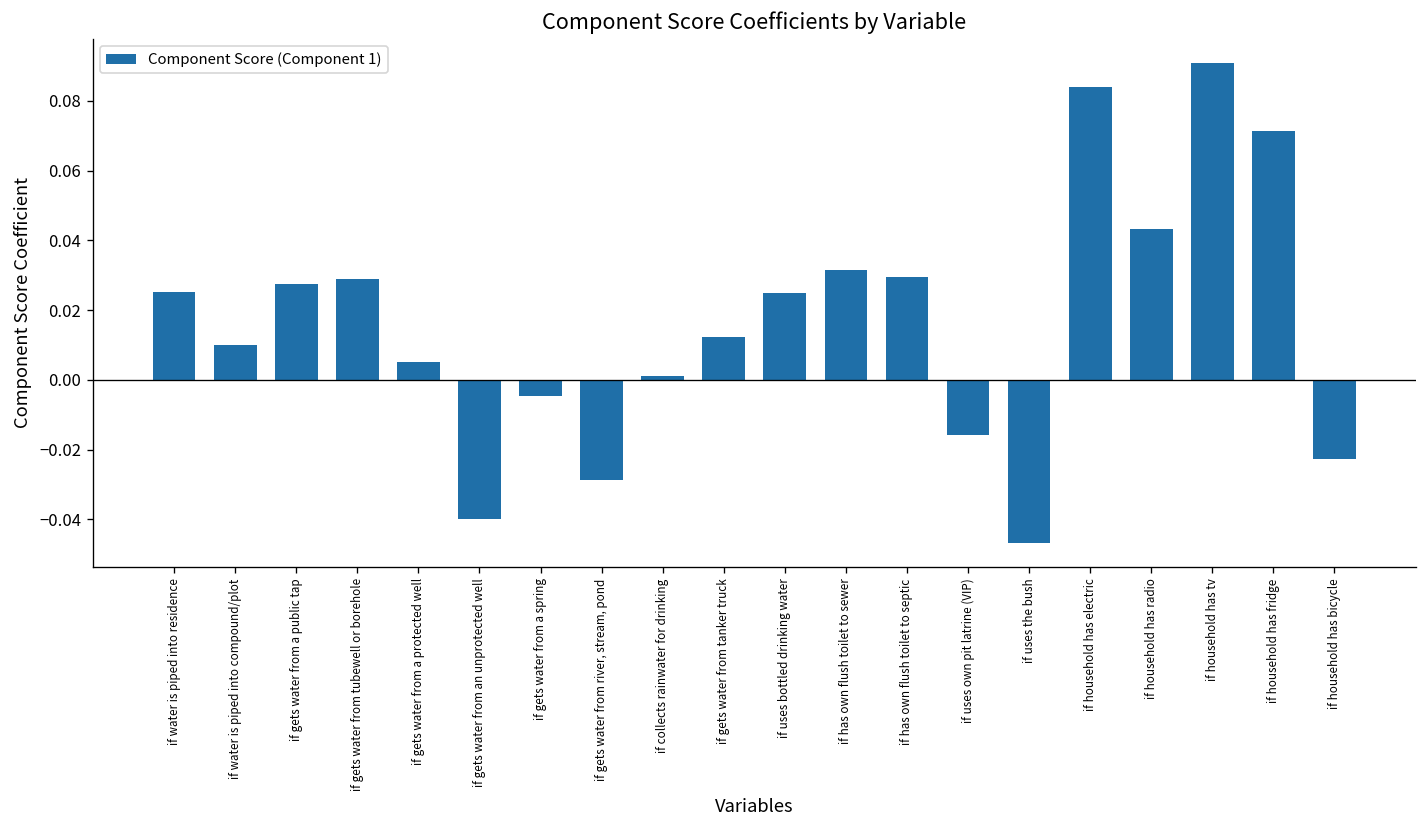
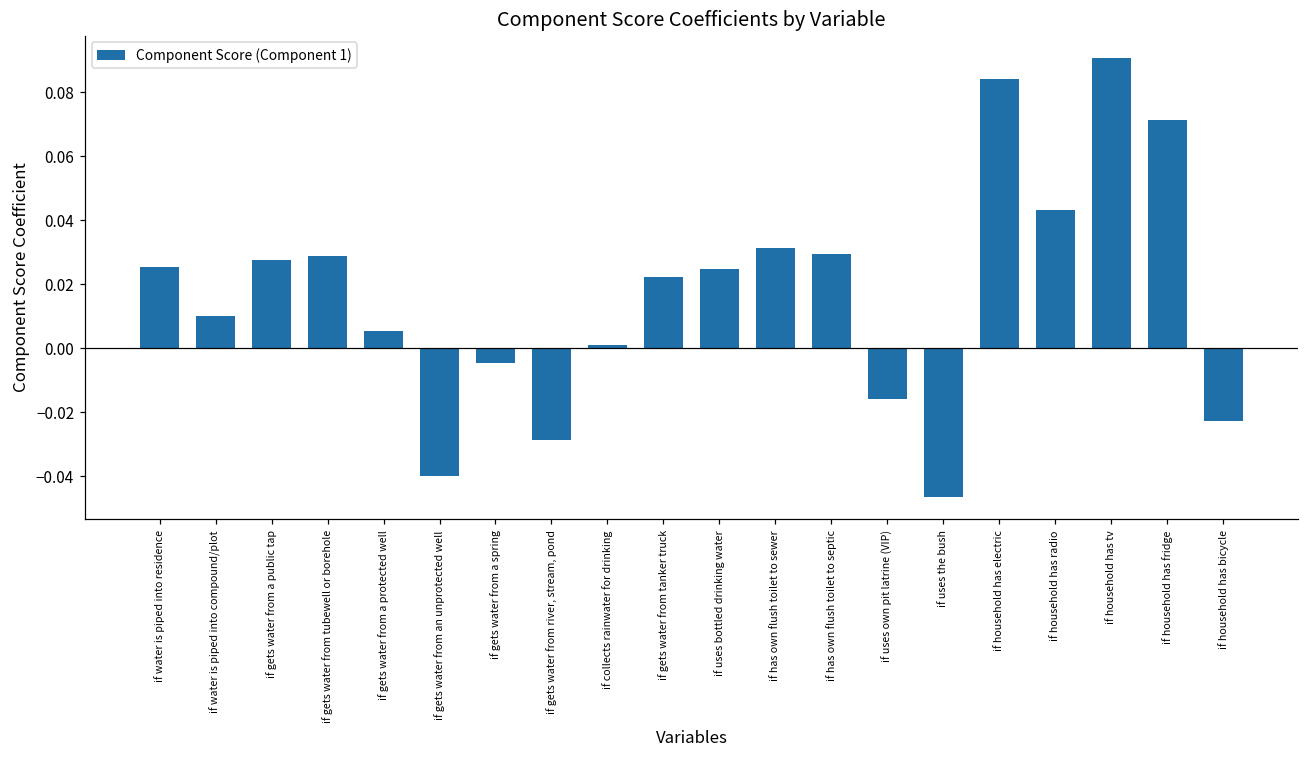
  {
    "if water is piped into residence": 0.025,
    "if water is piped into compound/plot": 0.010,
    "if gets water from a public tap": 0.027,
    "if gets water from tubewell or borehole": 0.029,
    "if gets water from a protected well": 0.005,
    "if gets water from an unprotected well": -0.040,
    "if gets water from a spring": -0.005,
    "if gets water from river, stream, pond": -0.029,
    "if collects rainwater for drinking": 0.001,
-   "if gets water from tanker truck": 0.012,
+   "if gets water from tanker truck": 0.022,
    "if uses bottled drinking water": 0.025,
    "if has own flush toilet to sewer": 0.031,
    "if has own flush toilet to septic": 0.030,
    "if uses own pit latrine (VIP)": -0.016,
    "if uses the bush": -0.047,
    "if household has electric": 0.084,
    "if household has radio": 0.043,
    "if household has tv": 0.091,
    "if household has fridge": 0.071,
    "if household has bicycle": -0.023
  }
